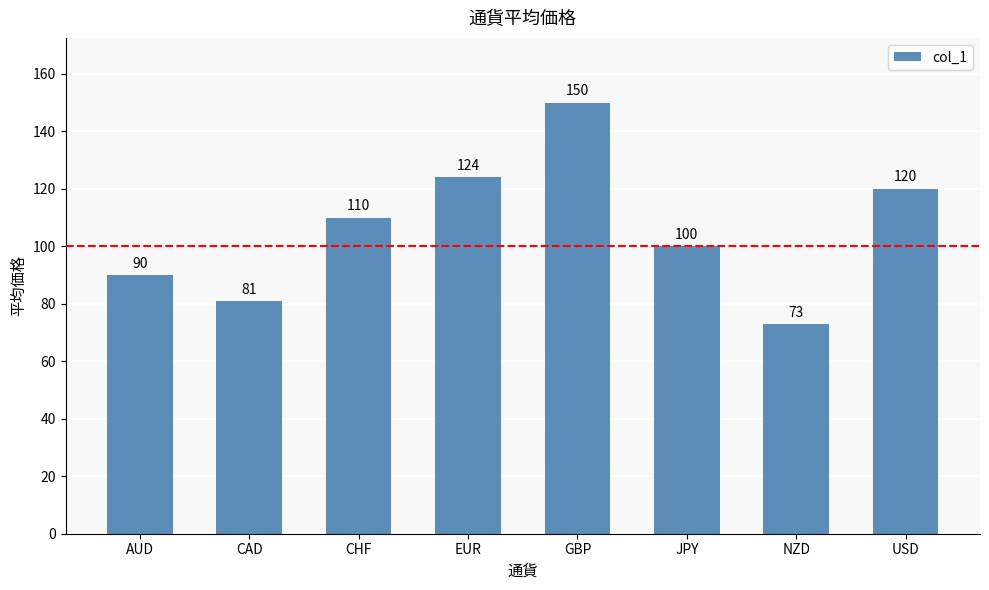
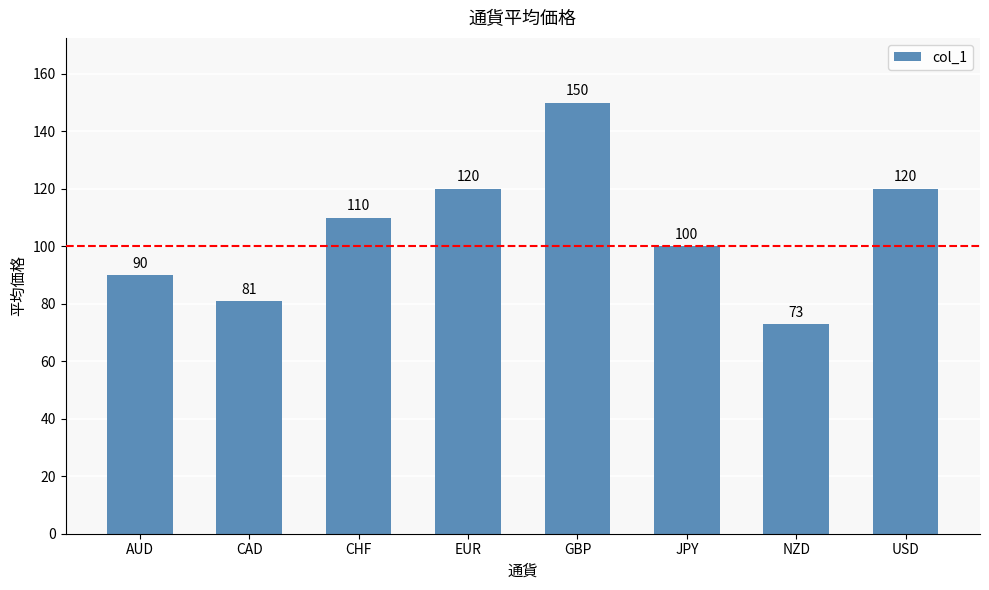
  {
    "AUD": 90,
    "CAD": 81,
    "CHF": 110,
-   "EUR": 124,
+   "EUR": 120,
    "GBP": 150,
    "JPY": 100,
    "NZD": 73,
    "USD": 120
  }
